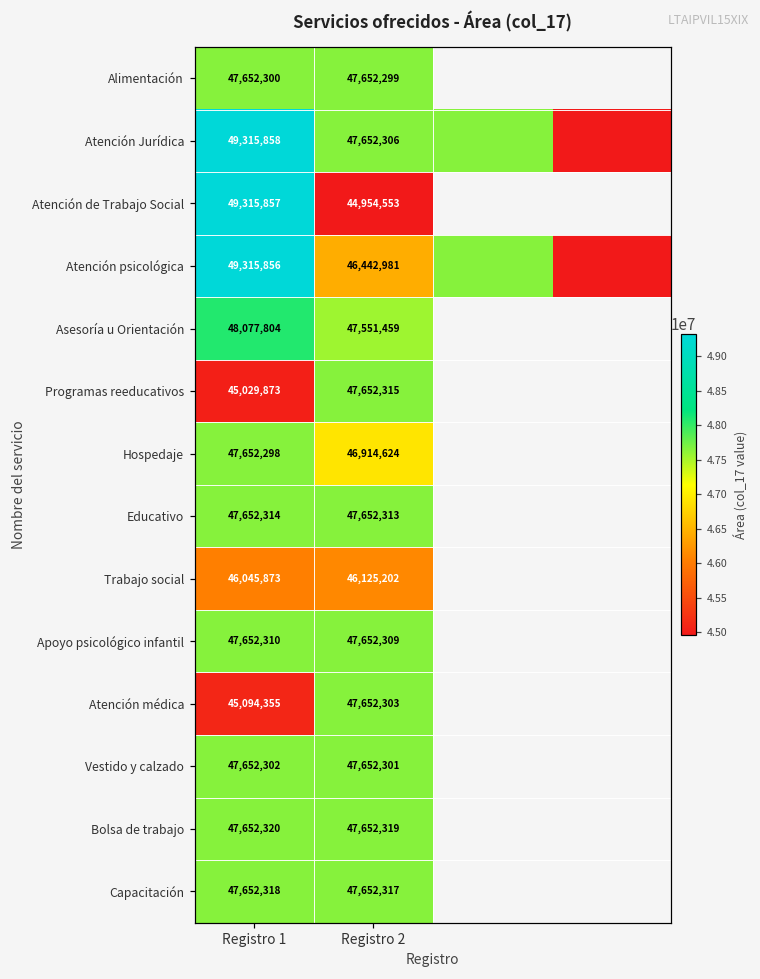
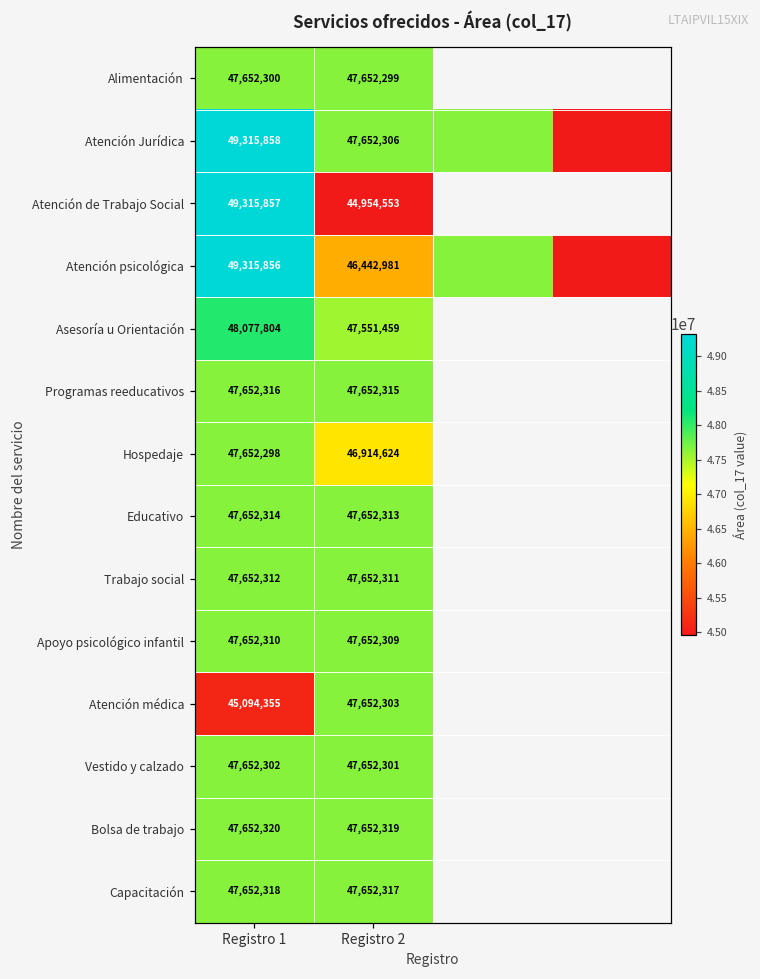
  {
    "Alimentación": {
      "Registro 1": "47,652,300",
      "Registro 2": "47,652,299"
    },
    "Atención Jurídica": {
      "Registro 1": "49,315,858",
      "Registro 2": "47,652,306"
    },
    "Atención de Trabajo Social": {
      "Registro 1": "49,315,857",
      "Registro 2": "44,954,553"
    },
    "Atención psicológica": {
      "Registro 1": "49,315,856",
      "Registro 2": "46,442,981"
    },
    "Asesoría u Orientación": {
      "Registro 1": "48,077,804",
      "Registro 2": "47,551,459"
    },
    "Programas reeducativos": {
-     "Registro 1": "45,029,873",
+     "Registro 1": "47,652,316",
      "Registro 2": "47,652,315"
    },
    "Hospedaje": {
      "Registro 1": "47,652,298",
      "Registro 2": "46,914,624"
    },
    "Educativo": {
      "Registro 1": "47,652,314",
      "Registro 2": "47,652,313"
    },
    "Trabajo social": {
-     "Registro 1": "46,045,873",
-     "Registro 2": "46,125,202"
+     "Registro 1": "47,652,312",
+     "Registro 2": "47,652,311"
    },
    "Apoyo psicológico infantil": {
      "Registro 1": "47,652,310",
      "Registro 2": "47,652,309"
    },
    "Atención médica": {
      "Registro 1": "45,094,355",
      "Registro 2": "47,652,303"
    },
    "Vestido y calzado": {
      "Registro 1": "47,652,302",
      "Registro 2": "47,652,301"
    },
    "Bolsa de trabajo": {
      "Registro 1": "47,652,320",
      "Registro 2": "47,652,319"
    },
    "Capacitación": {
      "Registro 1": "47,652,318",
      "Registro 2": "47,652,317"
    }
  }
